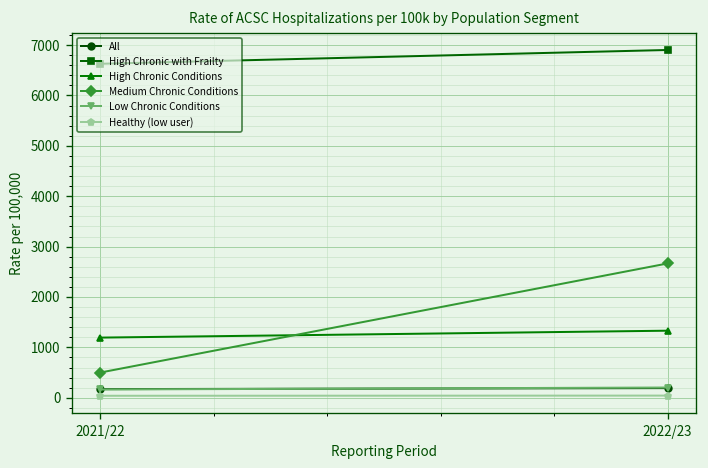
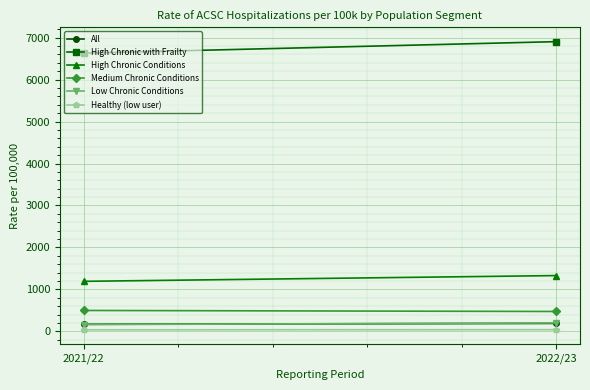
  {
    "Medium Chronic Conditions": {
      "2021/22": 500,
-     "2022/23": 2700
+     "2022/23": 500
    },
    "Healthy (low user)": {
      "2021/22": 0,
      "2022/23": 0
    }
  }
